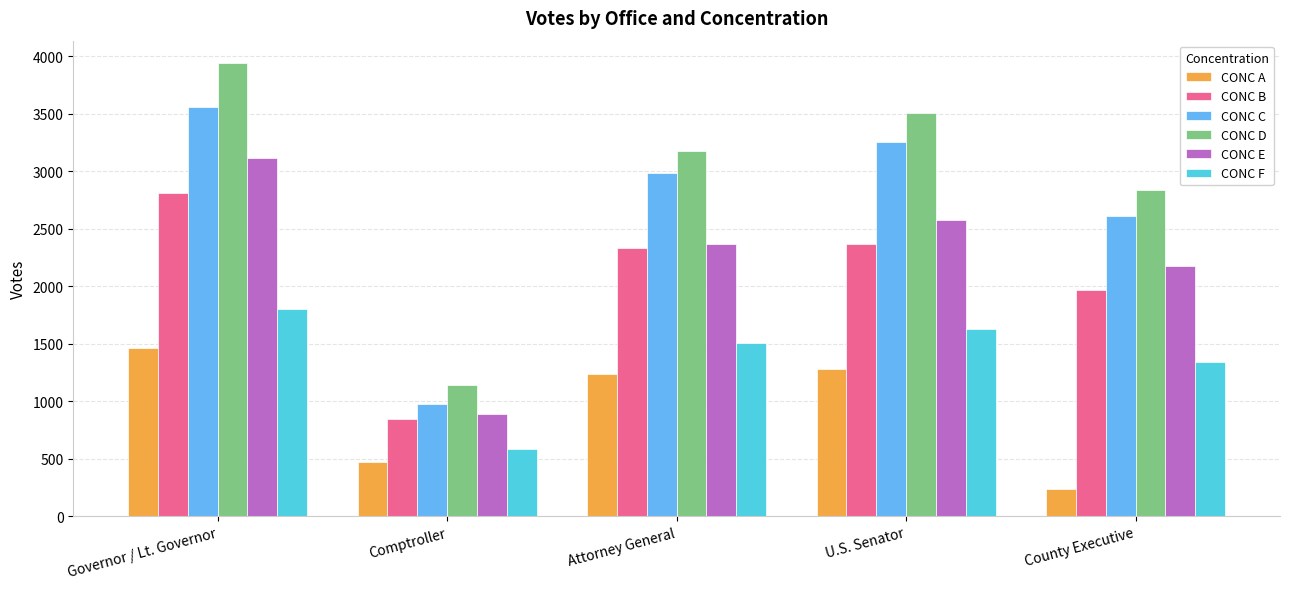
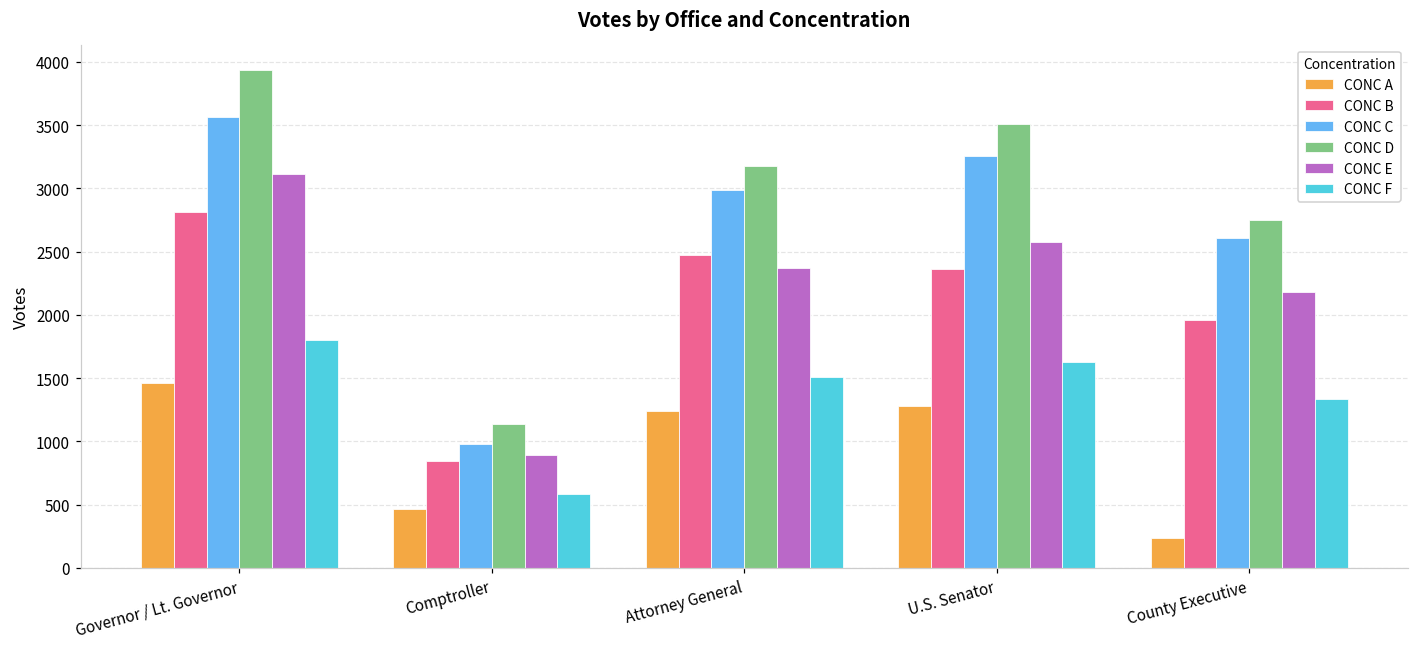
  {
    "CONC A": {
      "Governor / Lt. Governor": 1470,
      "Comptroller": 470,
      "Attorney General": 1240,
      "U.S. Senator": 1280,
      "County Executive": 240
    },
    "CONC B": {
      "Governor / Lt. Governor": 2810,
      "Comptroller": 850,
-     "Attorney General": 2330,
+     "Attorney General": 2470,
      "U.S. Senator": 2370,
      "County Executive": 1960
    },
    "CONC D": {
      "Governor / Lt. Governor": 3940,
      "Comptroller": 1140,
      "Attorney General": 3170,
      "U.S. Senator": 3510,
-     "County Executive": 2830
+     "County Executive": 2750
    },
    "CONC E": {
      "Governor / Lt. Governor": 3110,
      "Comptroller": 890,
      "Attorney General": 2370,
      "U.S. Senator": 2580,
      "County Executive": 2180
    }
  }
